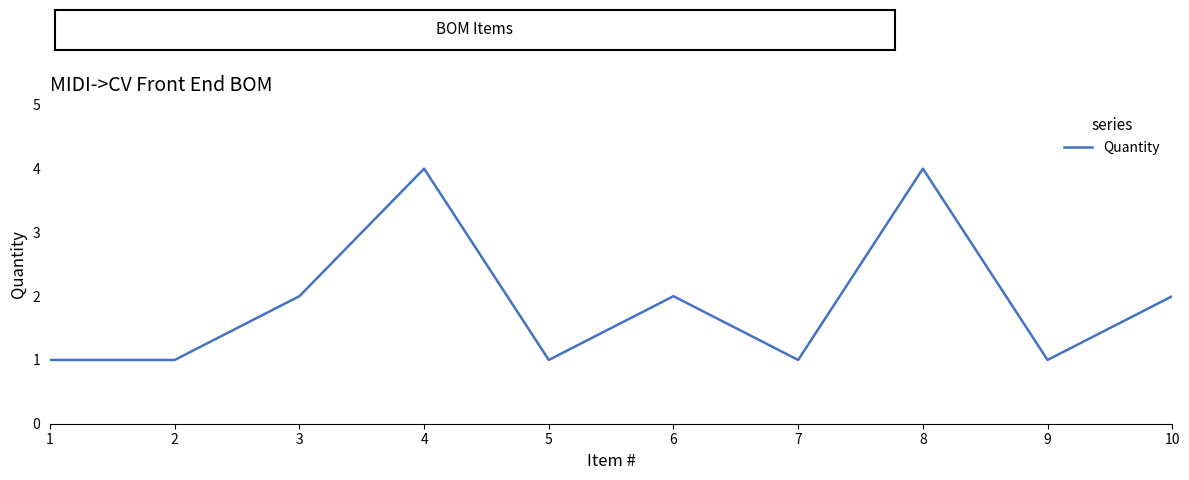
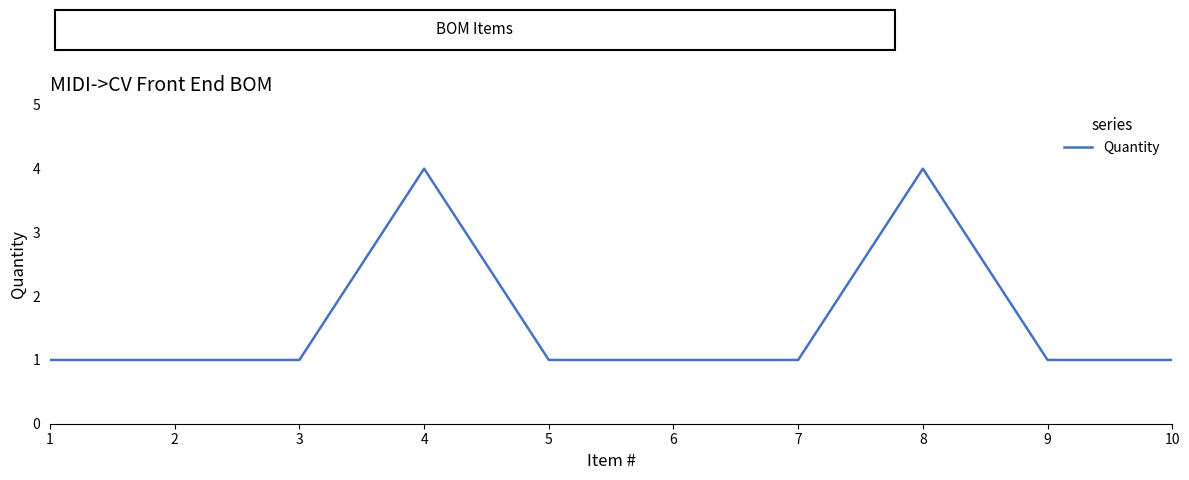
  {
    "1": 1,
    "2": 1,
-   "3": 2,
+   "3": 1,
    "4": 4,
    "5": 1,
-   "6": 2,
+   "6": 1,
    "7": 1,
    "8": 4,
    "9": 1,
-   "10": 2
+   "10": 1
  }
